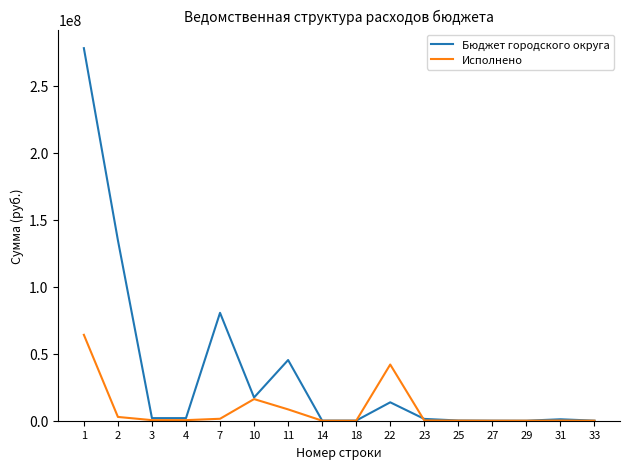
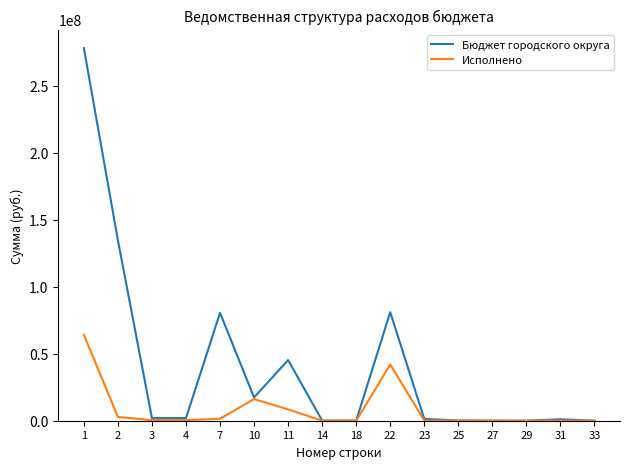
  {
    "Бюджет городского округа": {
      "1": 278000000,
      "2": 135000000,
      "7": 81000000,
      "11": 45000000,
-     "22": 14000000
+     "22": 81000000
    },
    "Исполнено": {
      "1": 64000000,
      "2": 3000000,
      "7": 1000000,
      "11": 8000000,
      "22": 42000000
    }
  }
